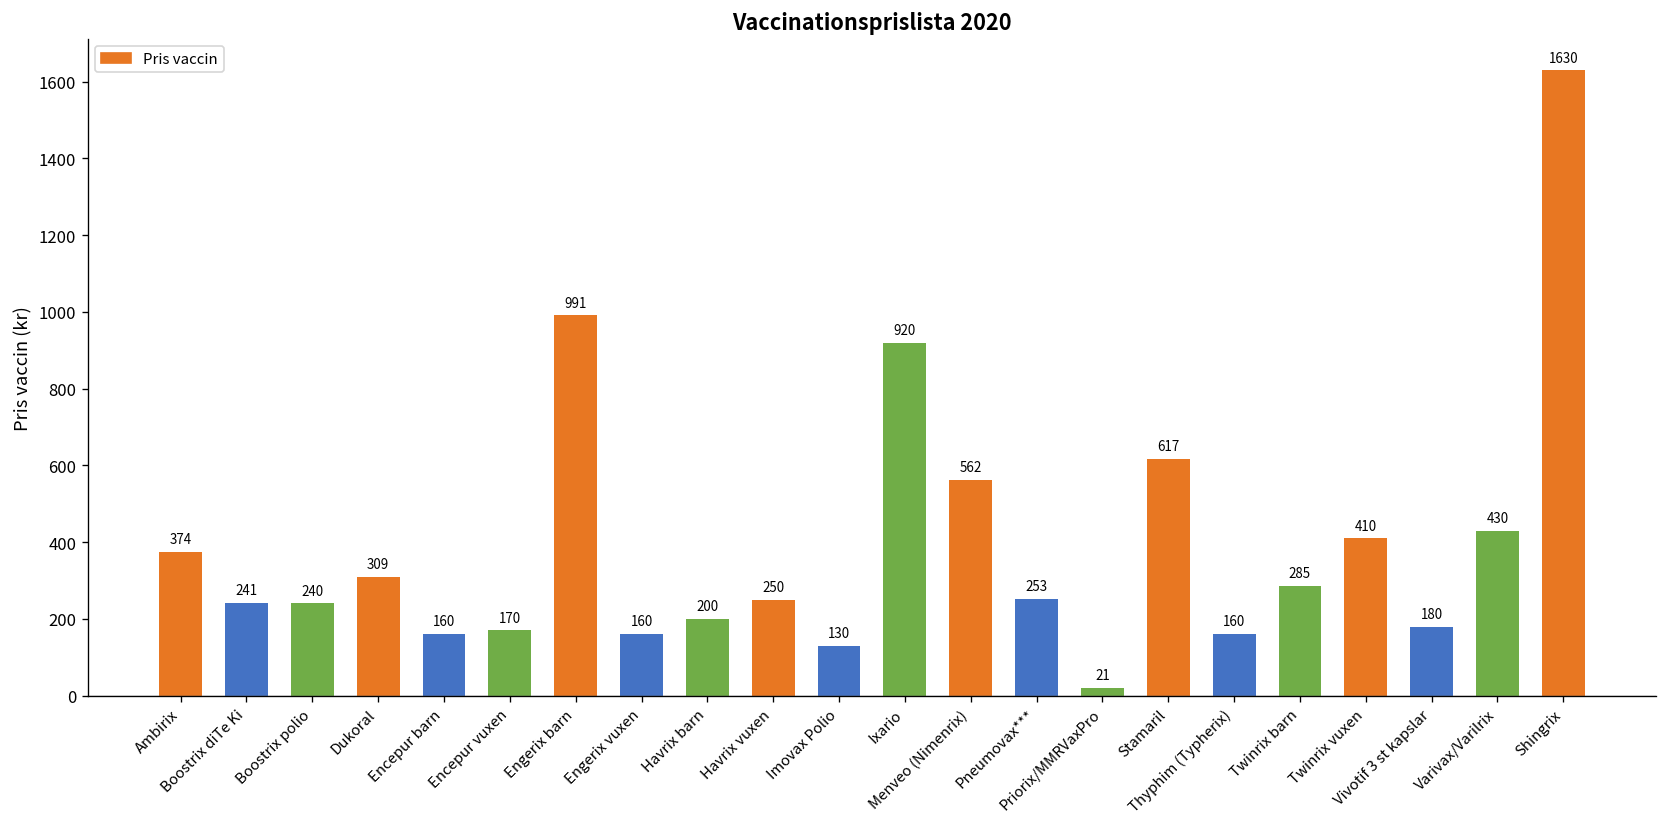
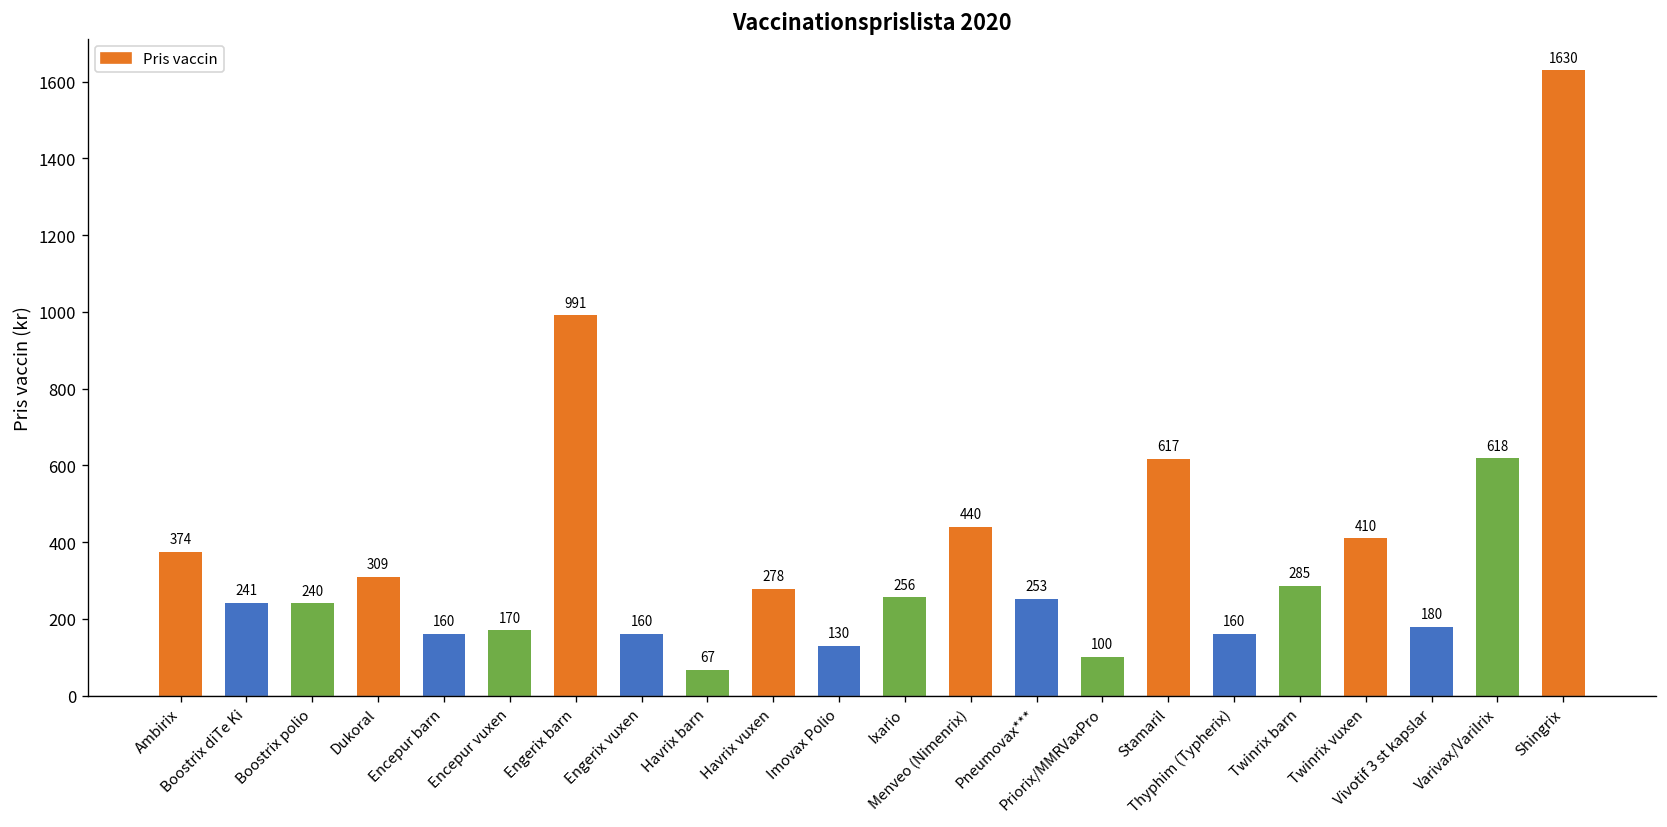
  {
    "Ambirix": 374,
    "Boostrix diTe Ki": 241,
    "Boostrix polio": 240,
    "Dukoral": 309,
    "Encepur barn": 160,
    "Encepur vuxen": 170,
    "Engerix barn": 991,
    "Engerix vuxen": 160,
-   "Havrix barn": 200,
-   "Havrix vuxen": 250,
+   "Havrix barn": 67,
+   "Havrix vuxen": 278,
    "Imovax Polio": 130,
-   "Ixario": 920,
-   "Menveo (Nimenrix)": 562,
+   "Ixario": 256,
+   "Menveo (Nimenrix)": 440,
    "Pneumovax***": 253,
-   "Priorix/MMRVaxPro": 21,
+   "Priorix/MMRVaxPro": 100,
    "Stamaril": 617,
    "Thyphim (Typherix)": 160,
    "Twinrix barn": 285,
    "Twinrix vuxen": 410,
    "Vivotif 3 st kapslar": 180,
-   "Varivax/Varilrix": 430,
+   "Varivax/Varilrix": 618,
    "Shingrix": 1630
  }
